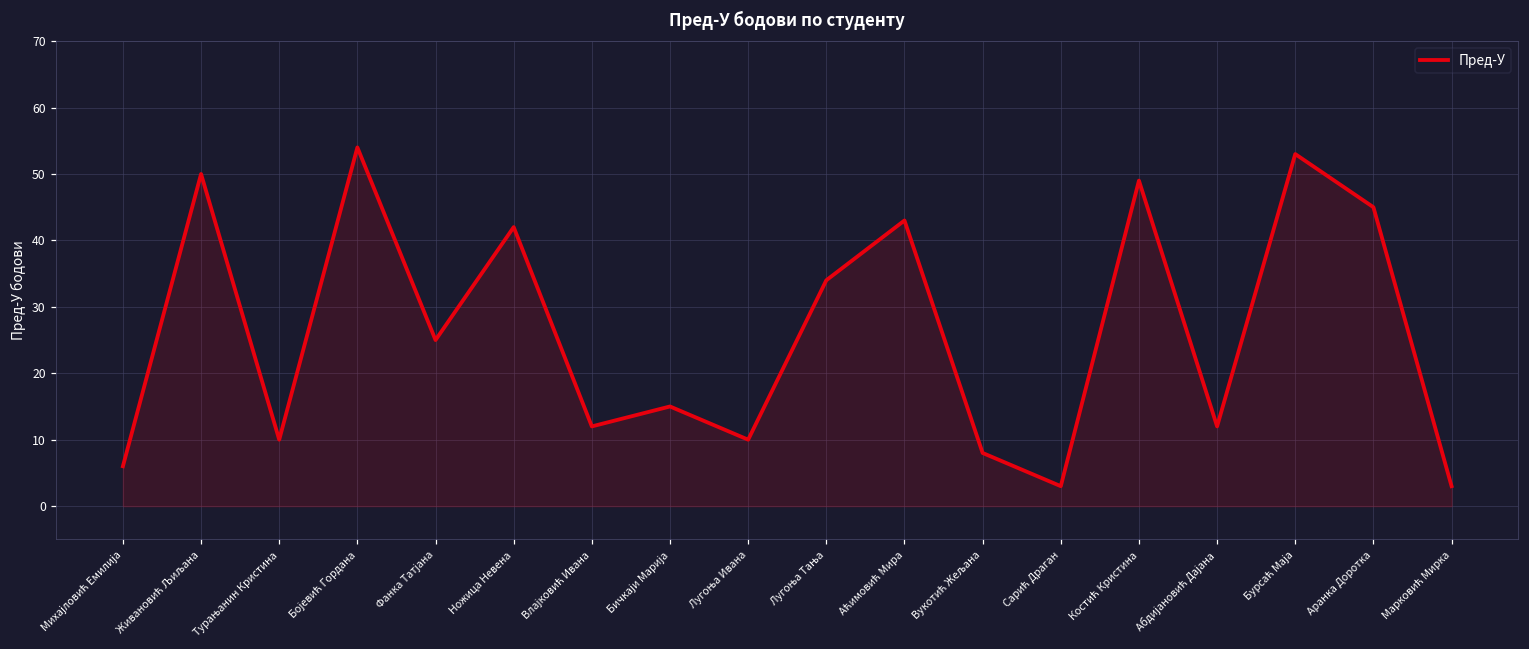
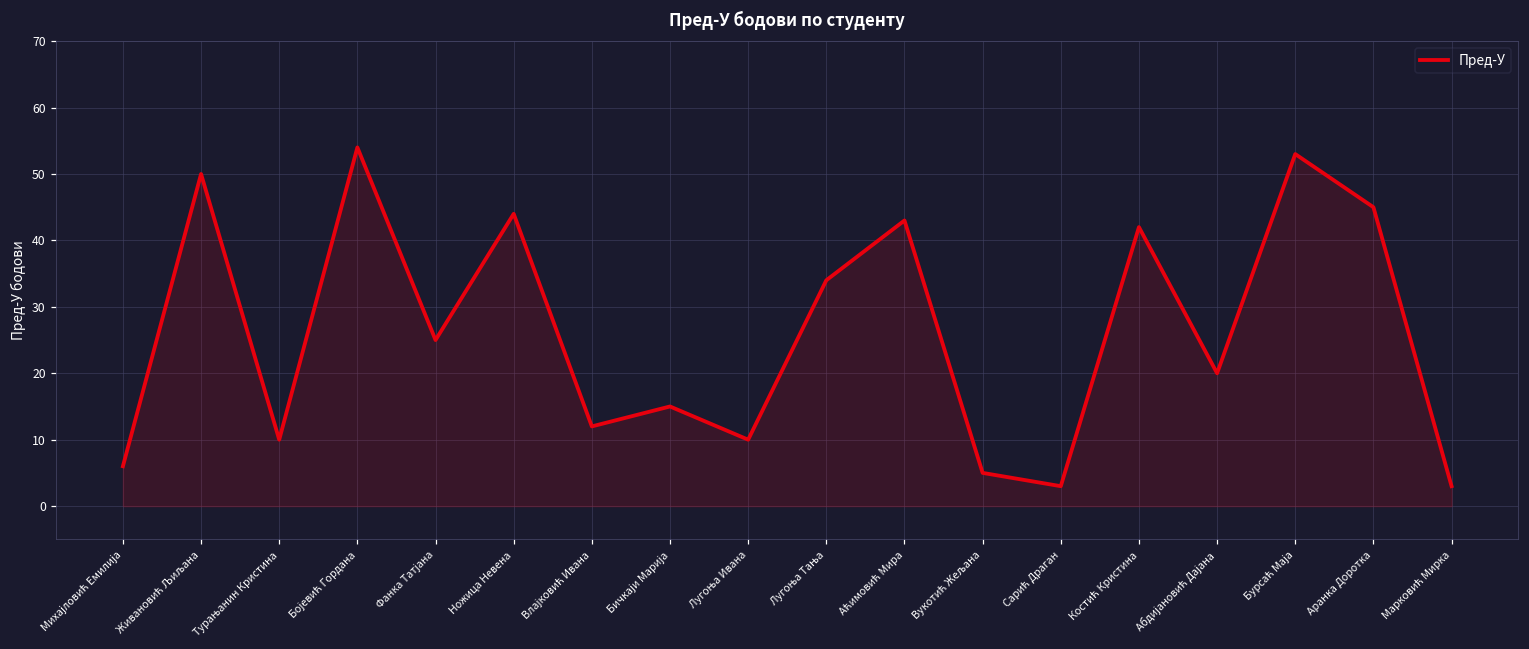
  {
    "Михајловић Емилија": 6,
    "Живановић Љиљана": 50,
    "Турањанин Кристина": 10,
    "Бојевић Гордана": 54,
    "Фанка Татјана": 25,
-   "Ножица Невена": 42,
+   "Ножица Невена": 44,
    "Влајковић Ивана": 12,
    "Бичкаји Марија": 15,
    "Лугоња Ивана": 10,
    "Лугоња Тања": 34,
    "Аћимовић Мира": 43,
-   "Вукотић Жељана": 8,
+   "Вукотић Жељана": 5,
    "Сарић Драган": 3,
-   "Костић Кристина": 49,
-   "Абдијановић Дајана": 12,
+   "Костић Кристина": 42,
+   "Абдијановић Дајана": 20,
    "Бурсаћ Маја": 53,
    "Аранка Доротка": 45,
    "Марковић Мирка": 3
  }
